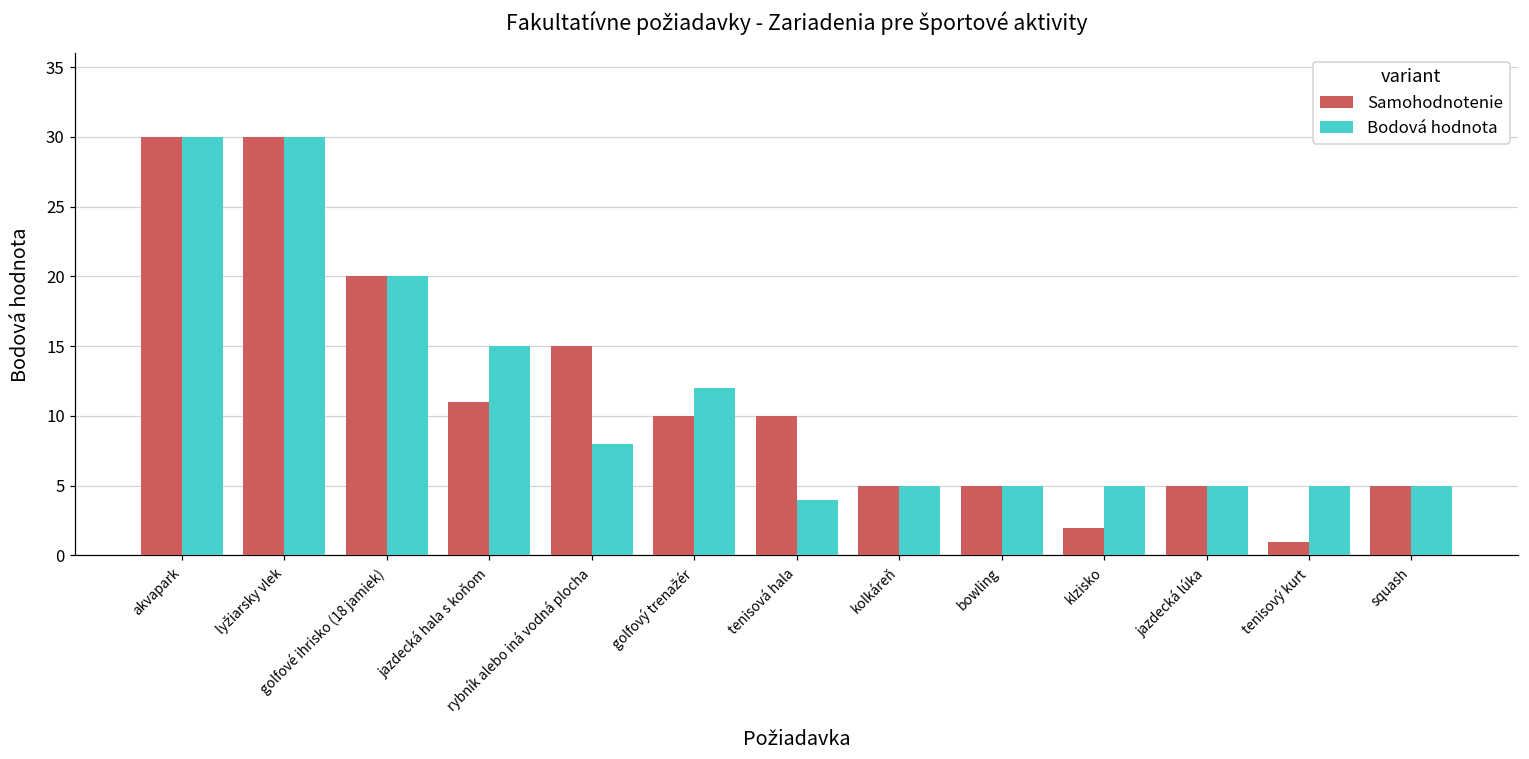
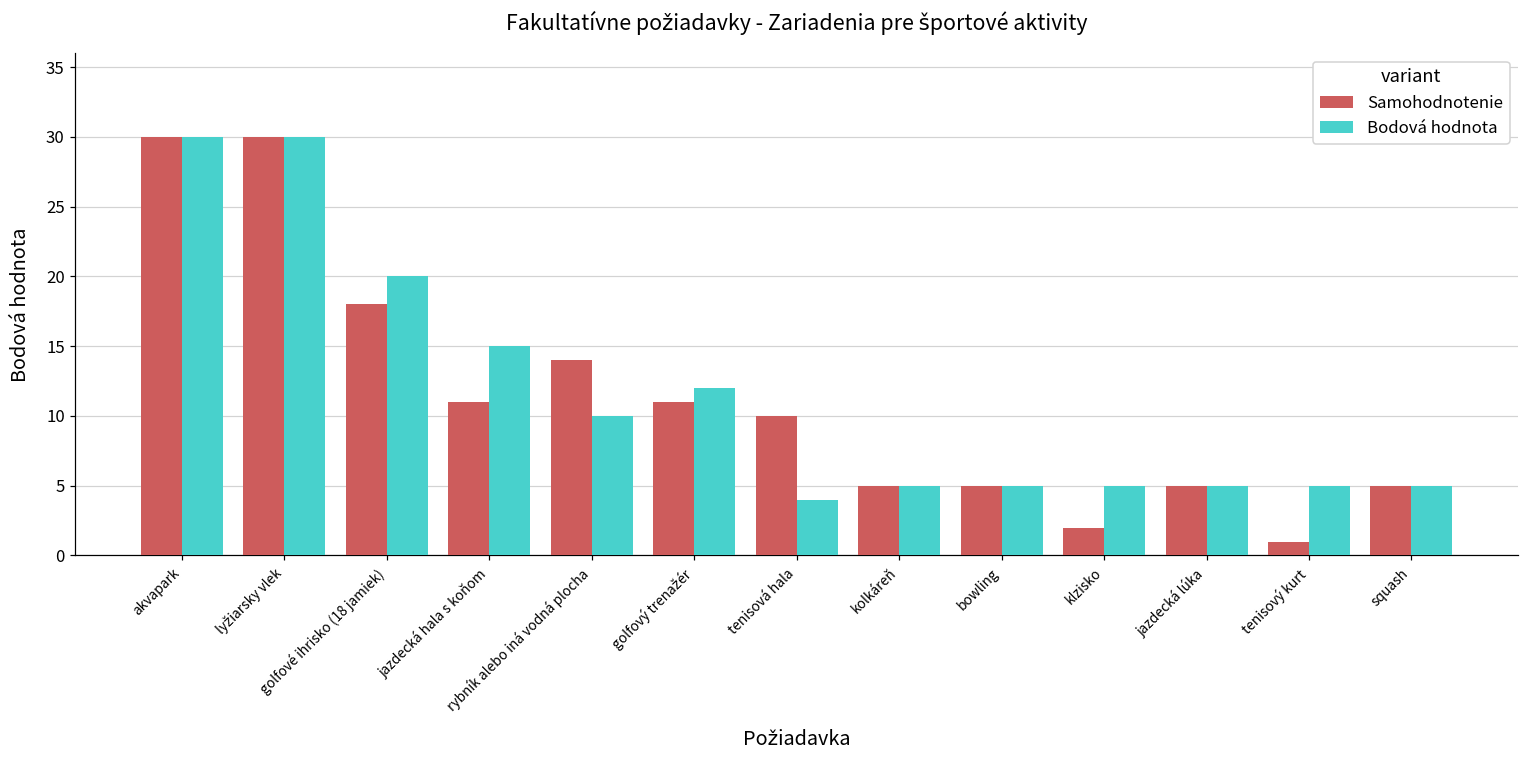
  {
    "Samohodnotenie": {
      "akvapark": 30,
      "lyžiarsky vlek": 30,
-     "golfové ihrisko (18 jamiek)": 20,
+     "golfové ihrisko (18 jamiek)": 18,
      "jazdecká hala s koňom": 11,
-     "rybník alebo iná vodná plocha": 15,
-     "golfový trenažér": 10,
+     "rybník alebo iná vodná plocha": 14,
+     "golfový trenažér": 11,
      "tenisová hala": 10,
      "kolkáreň": 5,
      "bowling": 5,
      "klzisko": 2,
      "jazdecká lúka": 5,
      "tenisový kurt": 1,
      "squash": 5
    },
    "Bodová hodnota": {
      "akvapark": 30,
      "lyžiarsky vlek": 30,
      "golfové ihrisko (18 jamiek)": 20,
      "jazdecká hala s koňom": 15,
-     "rybník alebo iná vodná plocha": 8,
+     "rybník alebo iná vodná plocha": 10,
      "golfový trenažér": 12,
      "tenisová hala": 4,
      "kolkáreň": 5,
      "bowling": 5,
      "klzisko": 5,
      "jazdecká lúka": 5,
      "tenisový kurt": 5,
      "squash": 5
    }
  }
